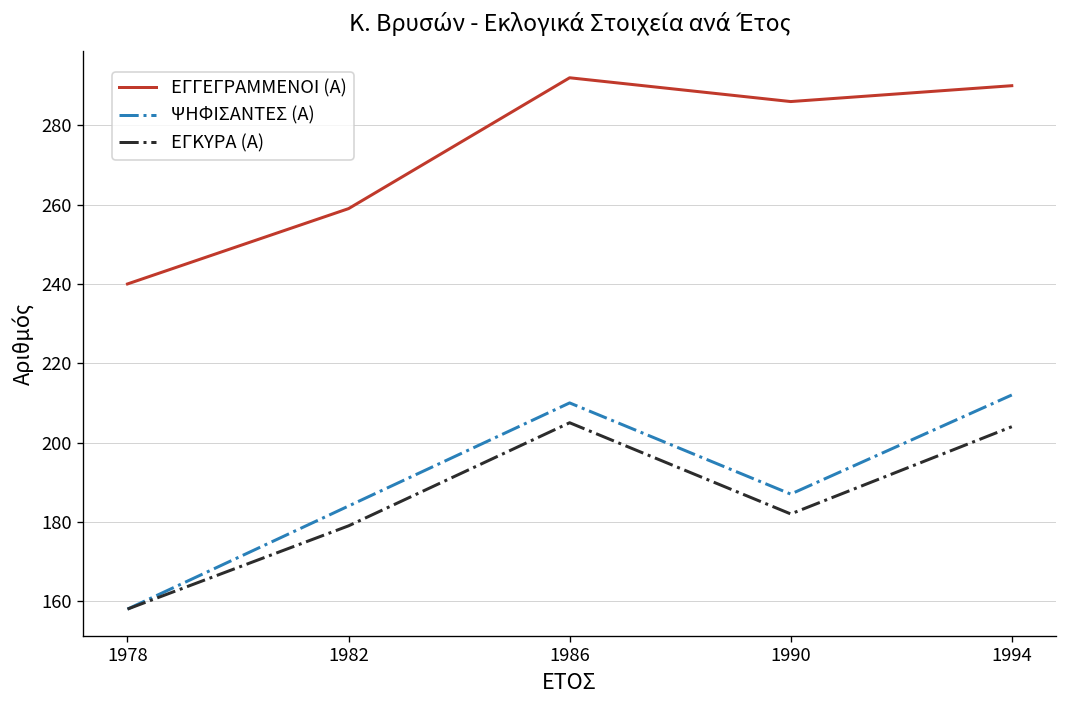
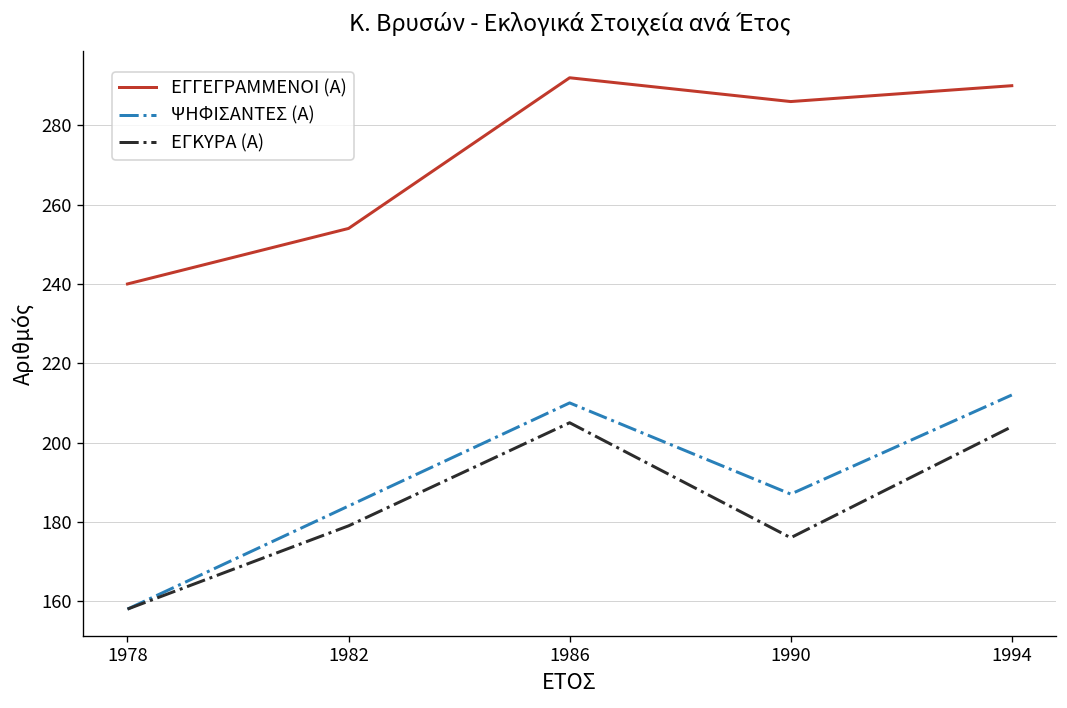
  {
    "ΕΓΓΕΓΡΑΜΜΕΝΟΙ (Α)": {
      "1978": 240,
-     "1982": 259,
+     "1982": 254,
      "1986": 292,
      "1990": 286,
      "1994": 290
    },
    "ΨΗΦΙΣΑΝΤΕΣ (Α)": {
      "1982": 184,
      "1986": 210,
      "1990": 187,
      "1994": 212
    },
    "ΕΓΚΥΡΑ (Α)": {
      "1982": 179,
      "1986": 205,
-     "1990": 182,
+     "1990": 176,
      "1994": 204
    }
  }
